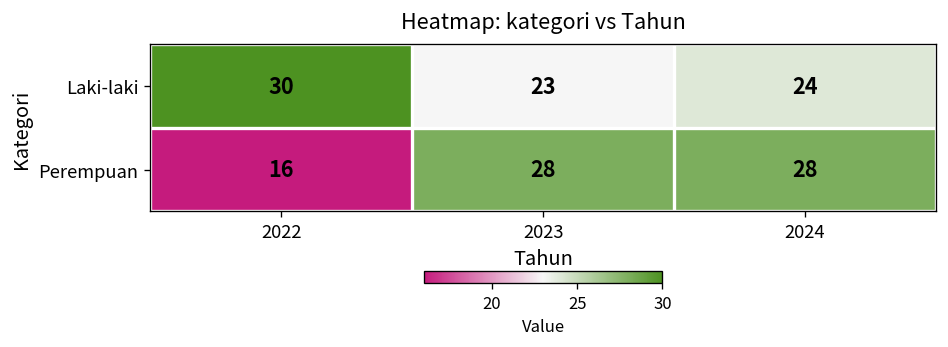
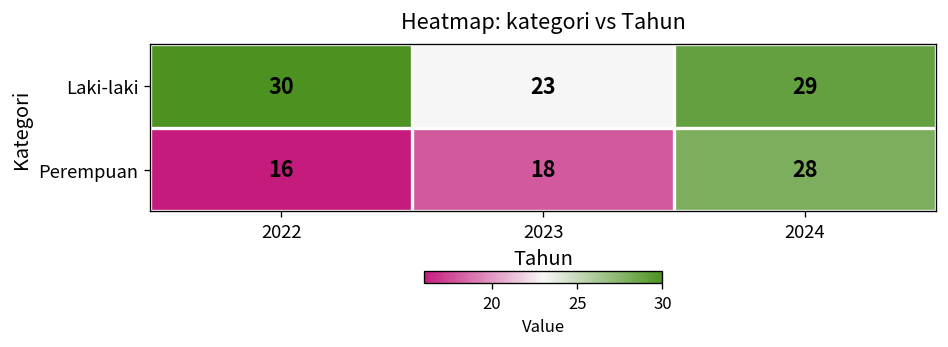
  {
    "Laki-laki": {
      "2022": 30,
      "2023": 23,
-     "2024": 24
+     "2024": 29
    },
    "Perempuan": {
      "2022": 16,
-     "2023": 28,
+     "2023": 18,
      "2024": 28
    }
  }
